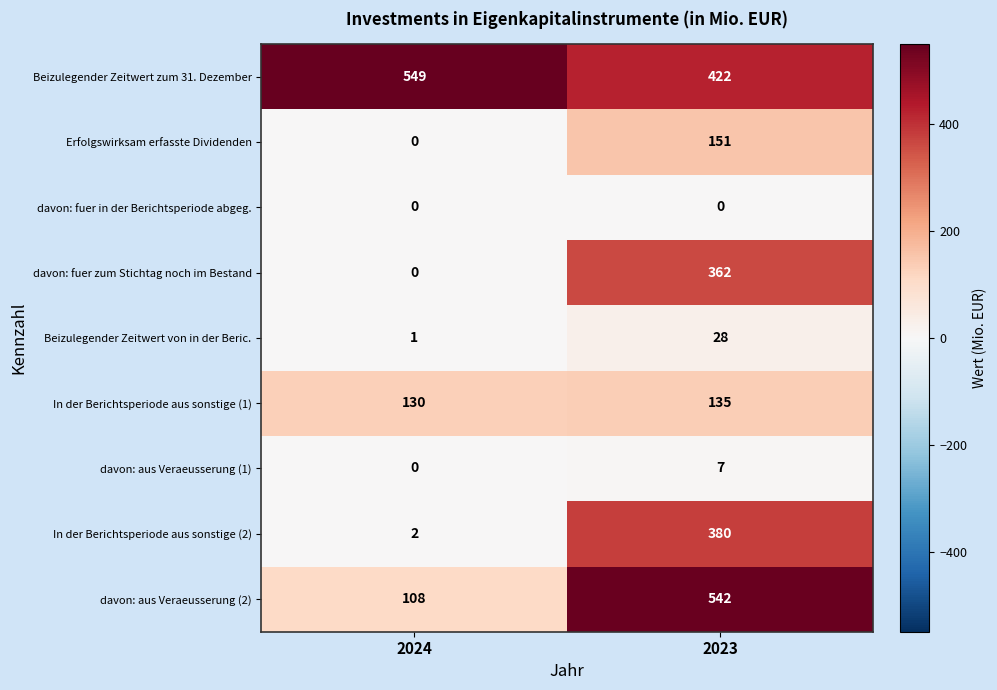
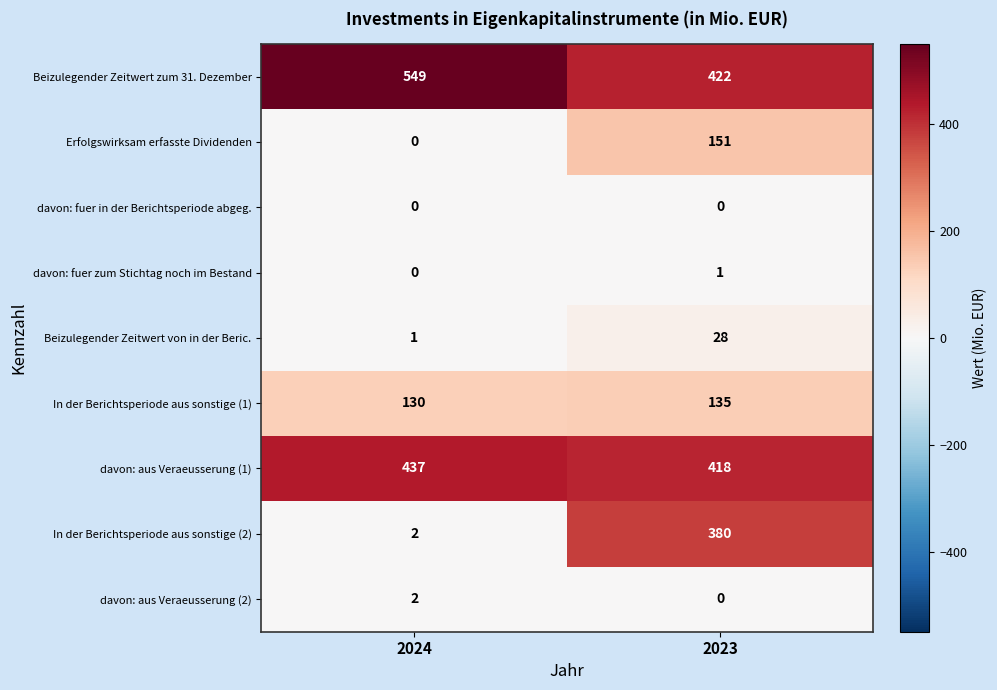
  {
    "Beizulegender Zeitwert zum 31. Dezember": {
      "2024": 549,
      "2023": 422
    },
    "Erfolgswirksam erfasste Dividenden": {
      "2024": 0,
      "2023": 151
    },
    "davon: fuer in der Berichtsperiode abgeg.": {
      "2024": 0,
      "2023": 0
    },
    "davon: fuer zum Stichtag noch im Bestand": {
      "2024": 0,
-     "2023": 362
+     "2023": 1
    },
    "Beizulegender Zeitwert von in der Beric.": {
      "2024": 1,
      "2023": 28
    },
    "In der Berichtsperiode aus sonstige (1)": {
      "2024": 130,
      "2023": 135
    },
    "davon: aus Veraeusserung (1)": {
-     "2024": 0,
-     "2023": 7
+     "2024": 437,
+     "2023": 418
    },
    "In der Berichtsperiode aus sonstige (2)": {
      "2024": 2,
      "2023": 380
    },
    "davon: aus Veraeusserung (2)": {
-     "2024": 108,
-     "2023": 542
+     "2024": 2,
+     "2023": 0
    }
  }
